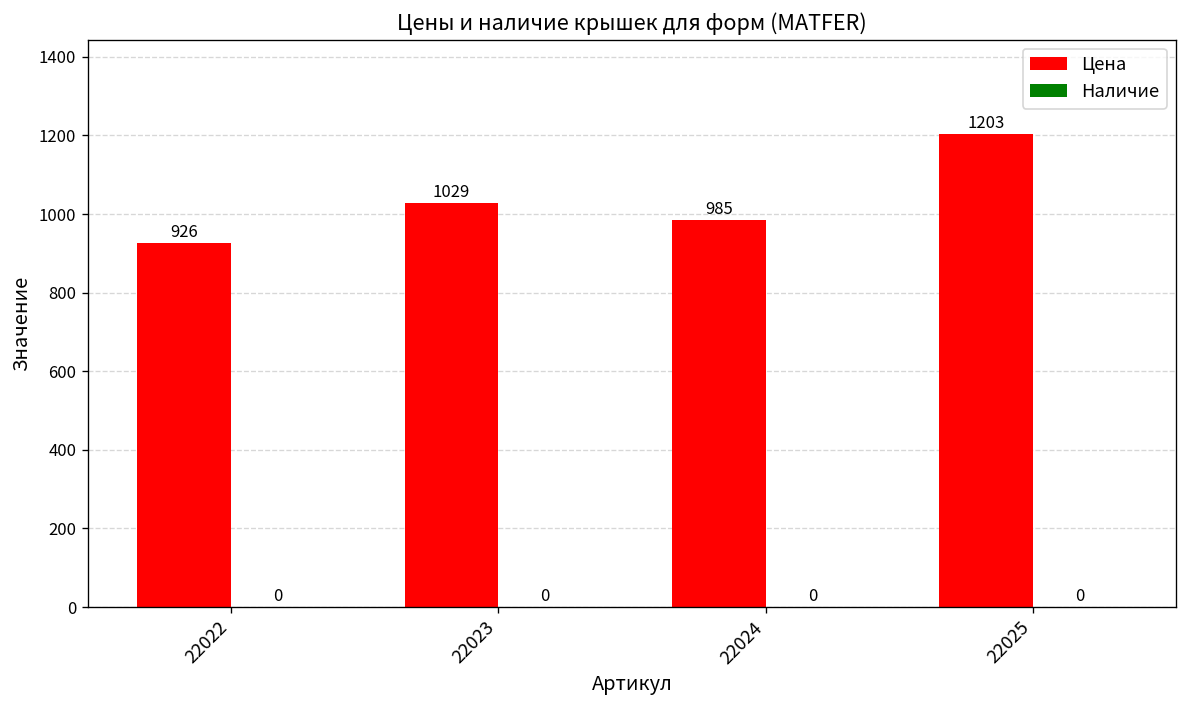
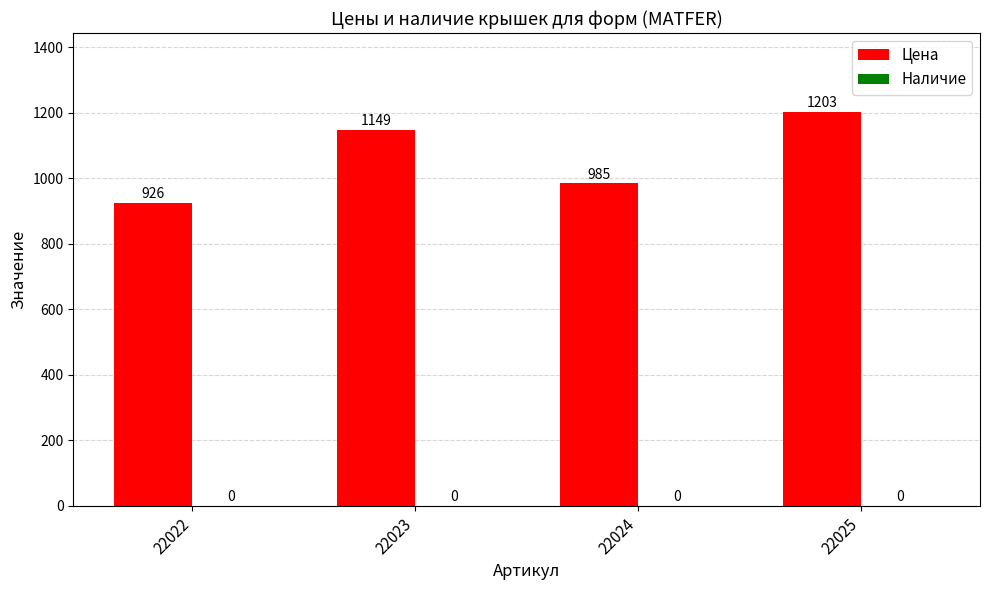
  {
    "Цена": {
      "22022": 926,
-     "22023": 1029,
+     "22023": 1149,
      "22024": 985,
      "22025": 1203
    },
    "Наличие": {
      "22022": 0,
      "22023": 0,
      "22024": 0,
      "22025": 0
    }
  }
